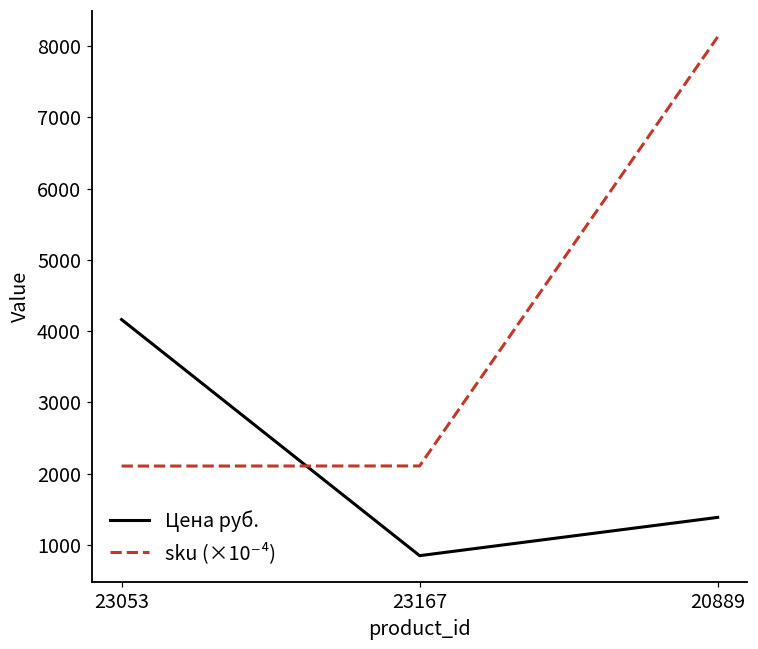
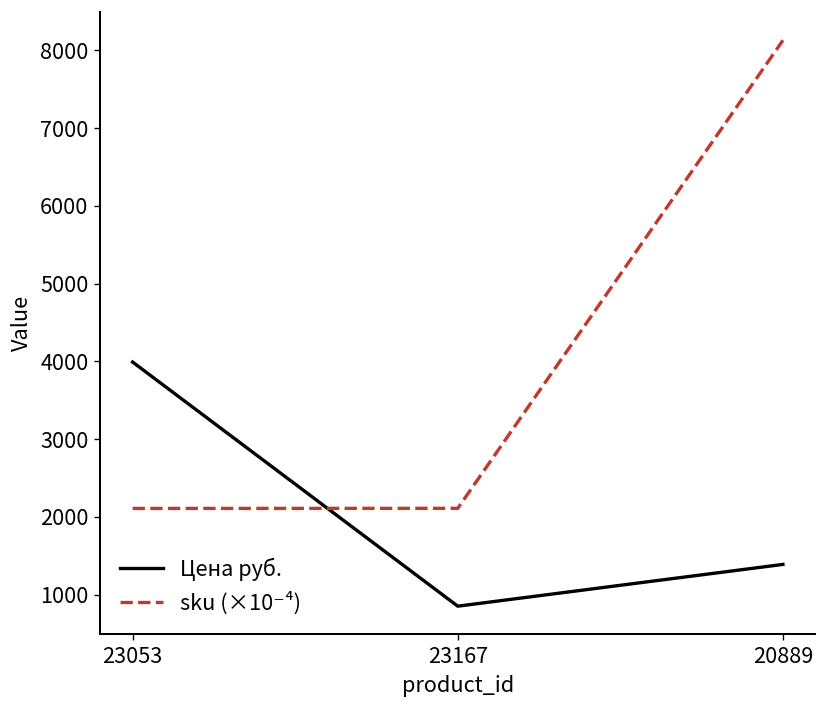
  {
    "Цена руб.": {
-     "23053": 4200,
+     "23053": 4000,
      "23167": 900,
      "20889": 1400
    },
    "sku (×10⁻⁴)": {
      "23053": 2100,
      "23167": 2100,
      "20889": 8100
    }
  }
